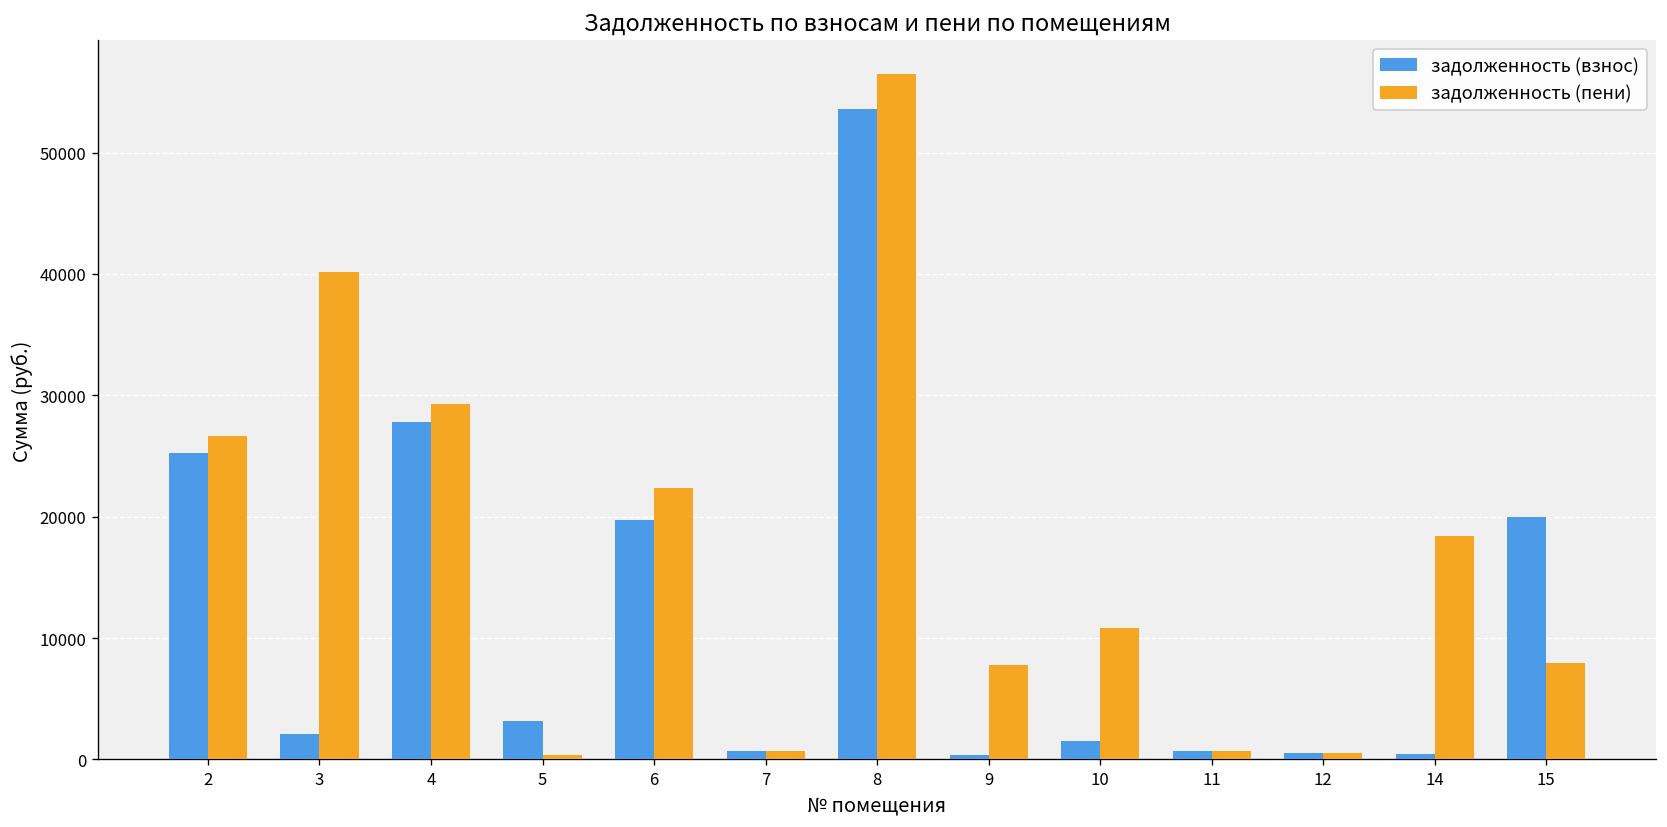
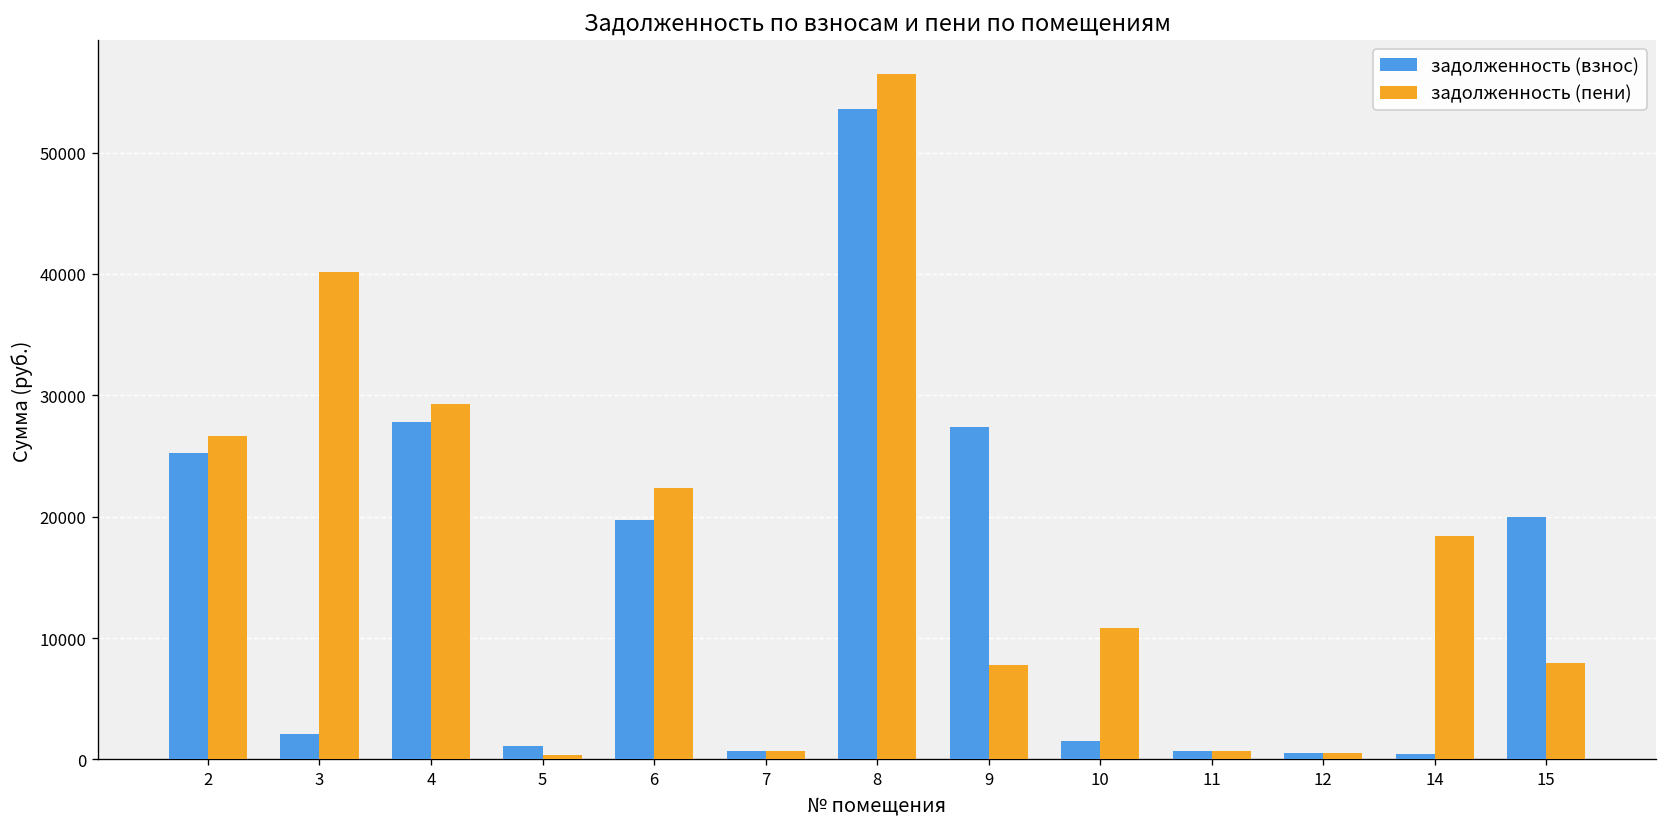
  {
    "задолженность (взнос)": {
      "2": 25200,
      "3": 2100,
      "4": 27800,
-     "5": 3100,
+     "5": 1100,
      "6": 19700,
      "7": 700,
      "8": 53600,
-     "9": 400,
+     "9": 27400,
      "10": 1500,
      "11": 700,
      "12": 600,
      "14": 500,
      "15": 20000
    },
    "задолженность (пени)": {
      "2": 26700,
      "3": 40200,
      "4": 29300,
      "5": 400,
      "6": 22400,
      "7": 700,
      "8": 56400,
      "9": 7800,
      "10": 10800,
      "11": 700,
      "12": 600,
      "14": 18400,
      "15": 7900
    }
  }
